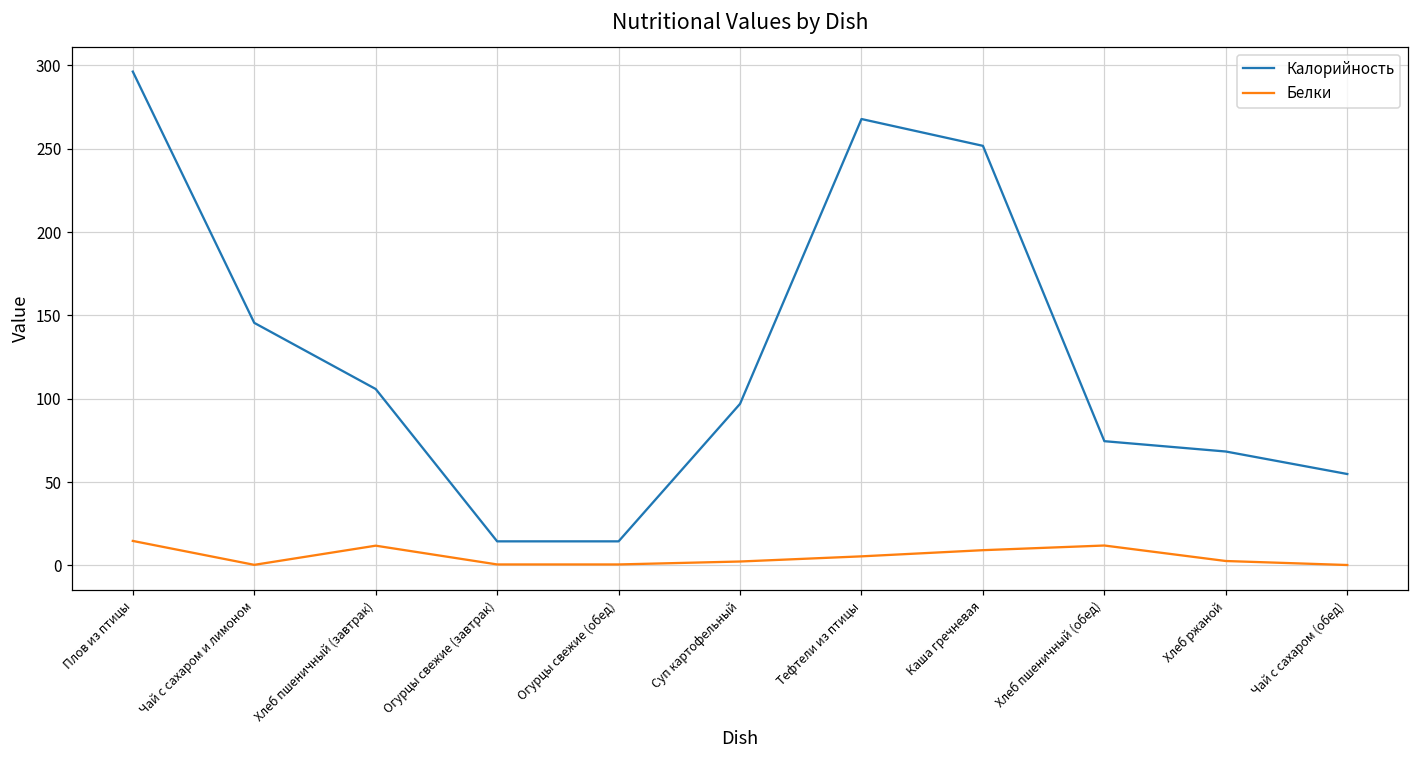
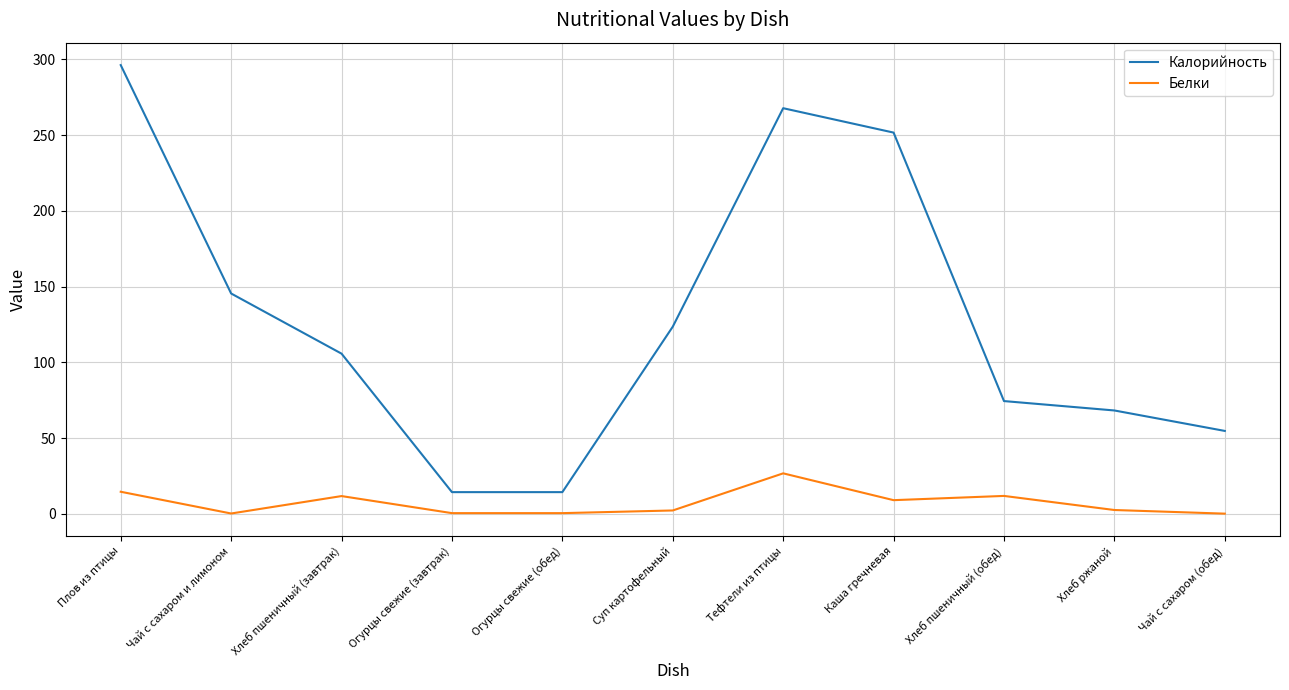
  {
    "Калорийность": {
      "Плов из птицы": 296,
      "Чай с сахаром и лимоном": 146,
      "Хлеб пшеничный (завтрак)": 106,
      "Огурцы свежие (завтрак)": 14,
      "Огурцы свежие (обед)": 14,
-     "Суп картофельный": 97,
+     "Суп картофельный": 124,
      "Тефтели из птицы": 268,
      "Каша гречневая": 252,
      "Хлеб пшеничный (обед)": 75,
      "Хлеб ржаной": 68,
      "Чай с сахаром (обед)": 55
    },
    "Белки": {
      "Плов из птицы": 15,
      "Чай с сахаром и лимоном": 0,
      "Хлеб пшеничный (завтрак)": 12,
      "Огурцы свежие (завтрак)": 1,
      "Огурцы свежие (обед)": 1,
      "Суп картофельный": 2,
-     "Тефтели из птицы": 5,
+     "Тефтели из птицы": 27,
      "Каша гречневая": 9,
      "Хлеб пшеничный (обед)": 12,
      "Хлеб ржаной": 3,
      "Чай с сахаром (обед)": 0
    }
  }
